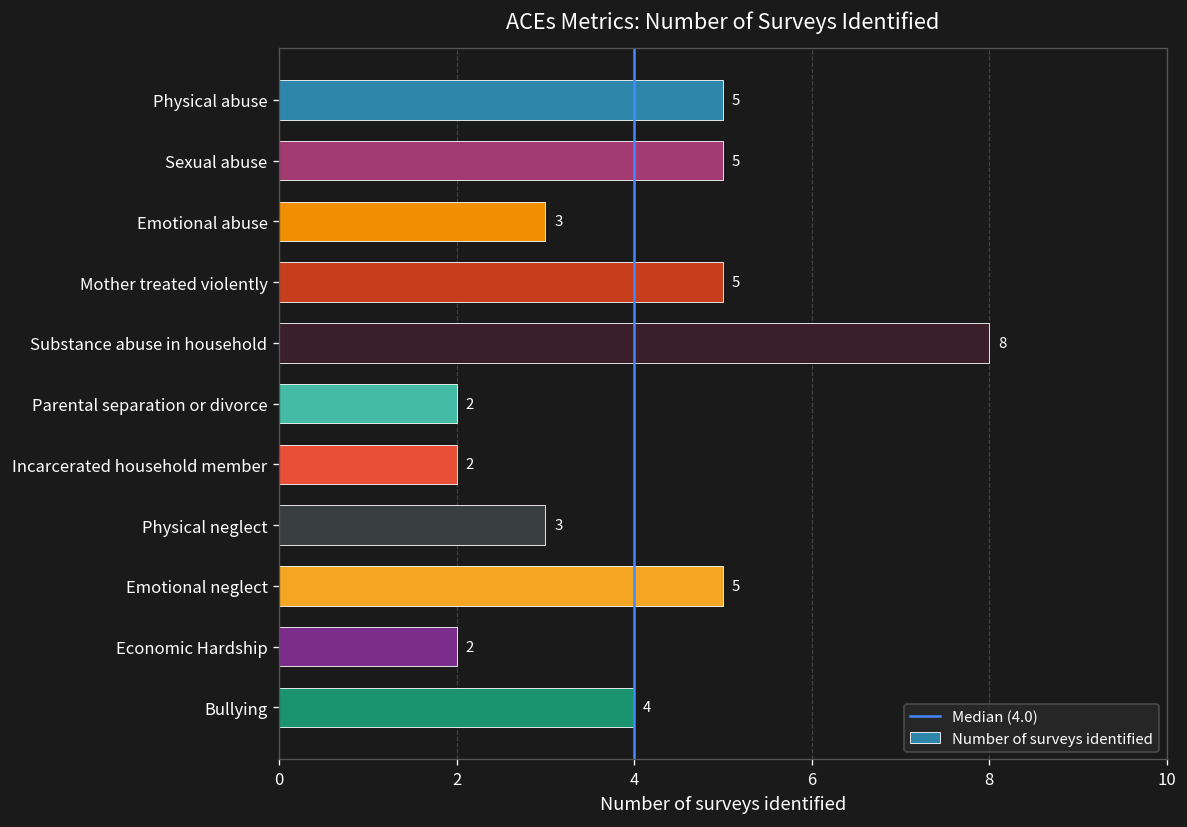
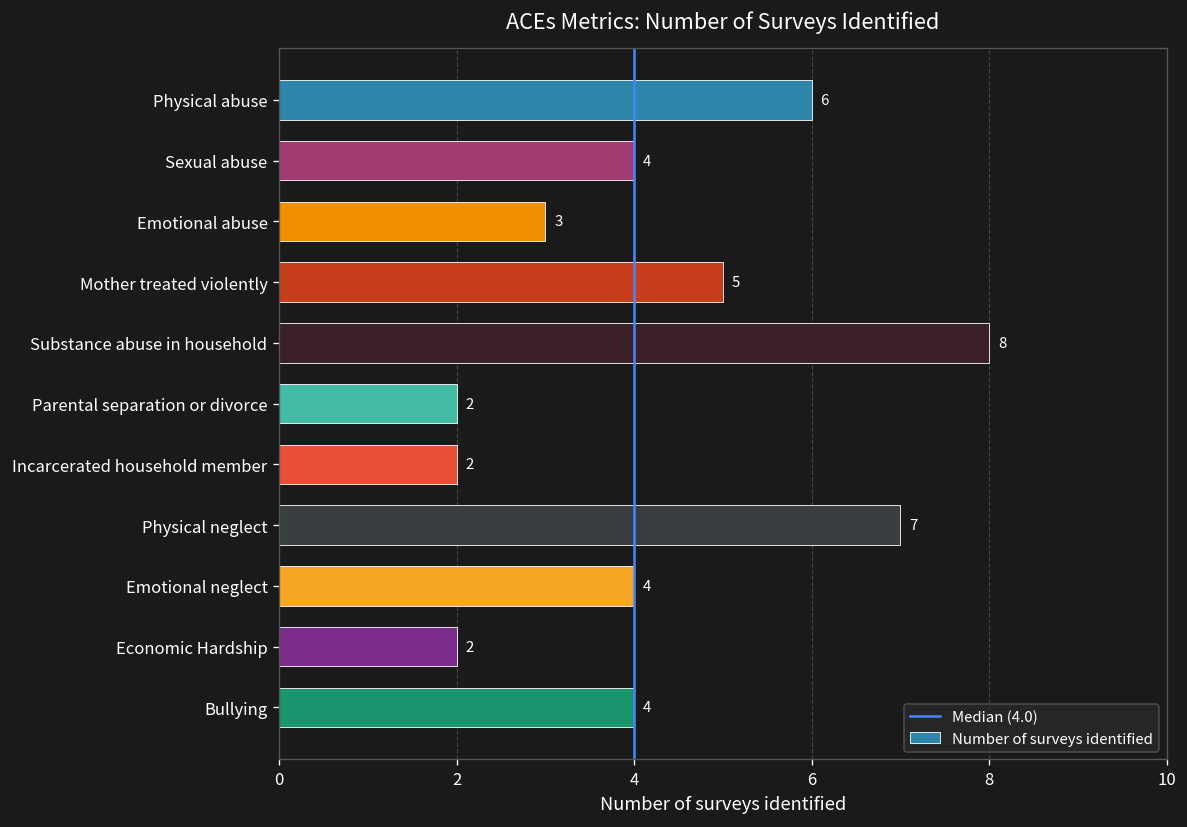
  {
-   "Physical abuse": 5,
-   "Sexual abuse": 5,
+   "Physical abuse": 6,
+   "Sexual abuse": 4,
    "Emotional abuse": 3,
    "Mother treated violently": 5,
    "Substance abuse in household": 8,
    "Parental separation or divorce": 2,
    "Incarcerated household member": 2,
-   "Physical neglect": 3,
-   "Emotional neglect": 5,
+   "Physical neglect": 7,
+   "Emotional neglect": 4,
    "Economic Hardship": 2,
    "Bullying": 4
  }
